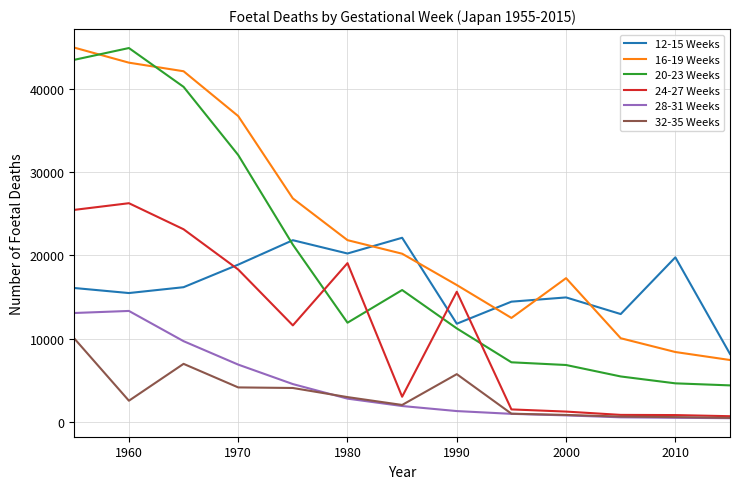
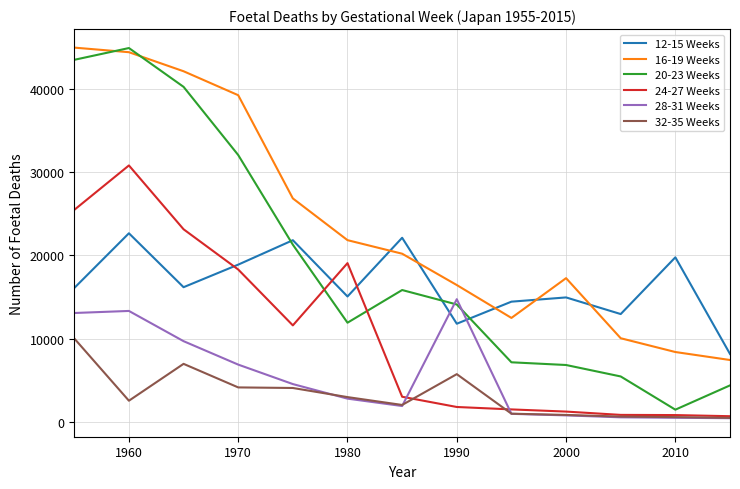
  {
    "12-15 Weeks": {
-     "1960": 15000,
+     "1960": 23000,
      "1970": 19000,
-     "1980": 20000,
+     "1980": 15000,
      "1990": 12000,
      "2000": 15000,
      "2010": 20000
    },
    "16-19 Weeks": {
-     "1960": 43000,
-     "1970": 37000,
+     "1960": 44000,
+     "1970": 39000,
      "1980": 22000,
      "1990": 16000,
      "2000": 17000,
      "2010": 8000
    },
    "20-23 Weeks": {
      "1960": 45000,
      "1970": 32000,
      "1980": 12000,
-     "1990": 11000,
+     "1990": 14000,
      "2000": 7000,
-     "2010": 5000
+     "2010": 2000
    },
    "24-27 Weeks": {
-     "1960": 26000,
+     "1960": 31000,
      "1970": 18000,
      "1980": 19000,
-     "1990": 16000,
+     "1990": 2000,
      "2000": 1000
    },
    "28-31 Weeks": {
      "1960": 13000,
      "1970": 7000,
-     "1990": 1000
+     "1990": 15000
    },
    "32-35 Weeks": {
      "1960": 3000,
      "1970": 4000,
      "1990": 6000
    }
  }
